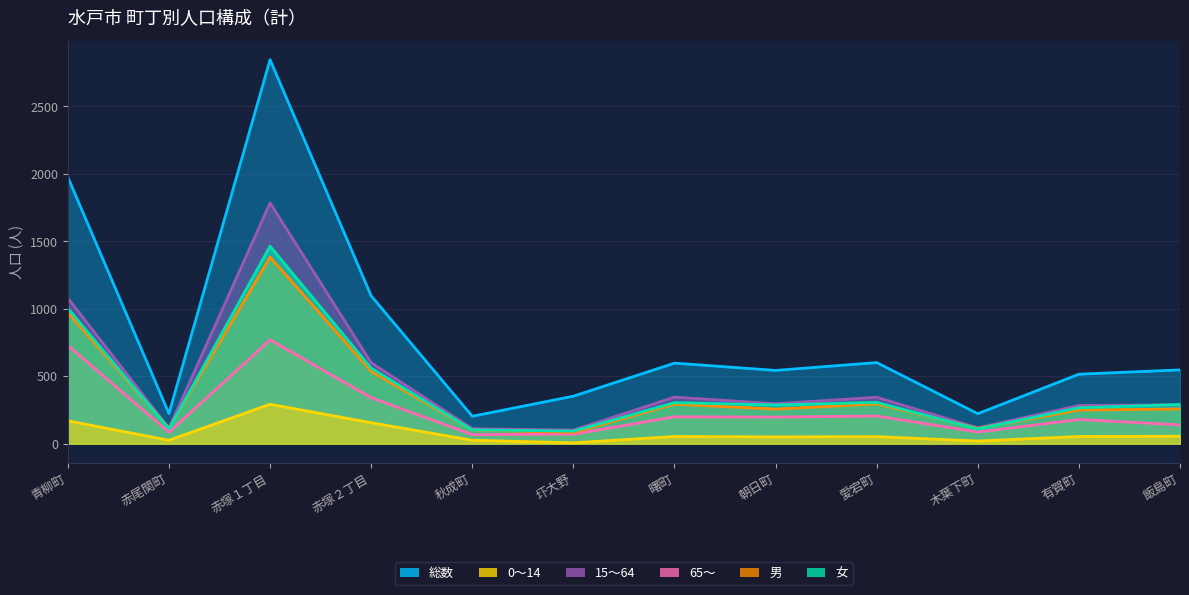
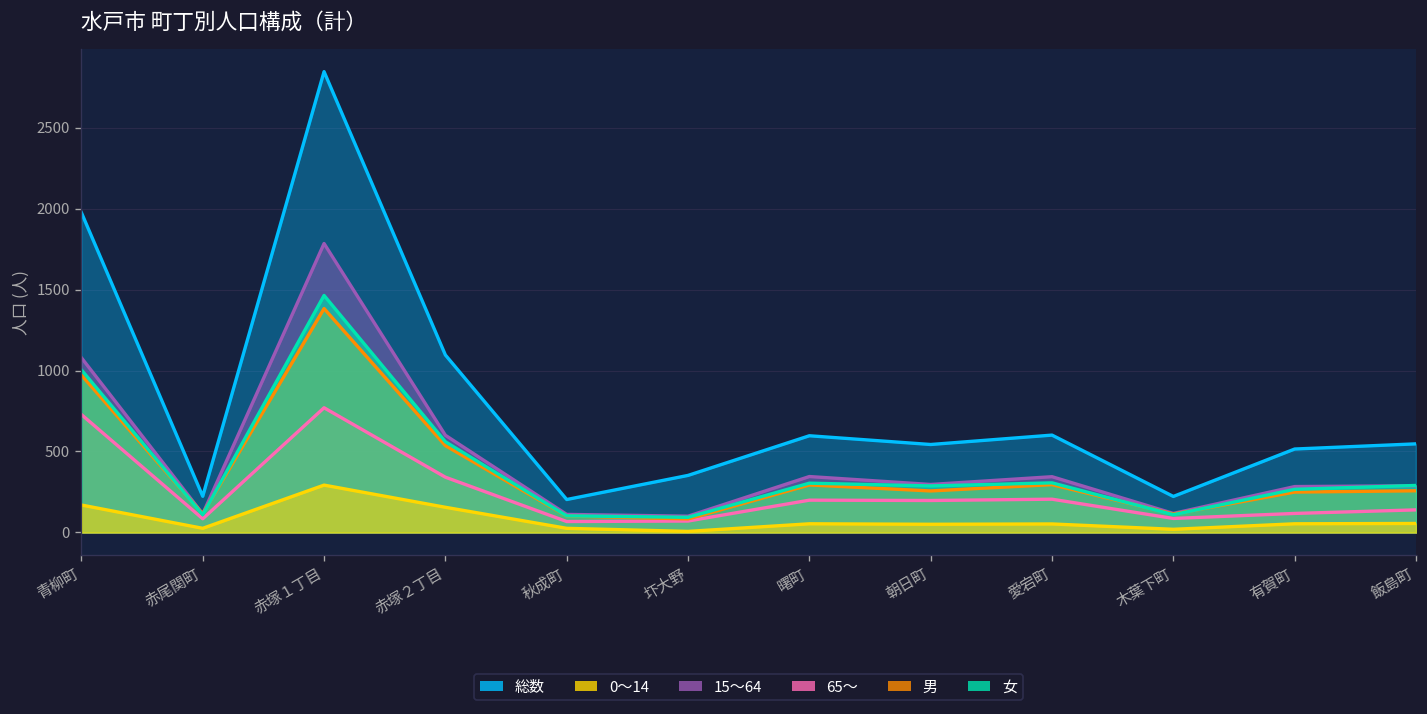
  {
    "総数": {
      "青柳町": 1980,
      "赤尾関町": 220,
      "赤塚１丁目": 2850,
      "赤塚２丁目": 1100,
      "秋成町": 200,
      "圷大野": 350,
      "曙町": 600,
      "朝日町": 540,
      "愛宕町": 600,
      "木葉下町": 220,
      "有賀町": 520,
      "飯島町": 550
    },
    "15～64": {
      "青柳町": 1080,
      "赤塚１丁目": 1790,
      "赤塚２丁目": 600,
      "曙町": 350,
      "愛宕町": 340
    },
    "65～": {
      "青柳町": 730,
      "赤尾関町": 80,
      "赤塚１丁目": 770,
      "赤塚２丁目": 340,
      "秋成町": 70,
      "曙町": 200,
      "朝日町": 200,
      "愛宕町": 210,
      "木葉下町": 90,
-     "有賀町": 180,
+     "有賀町": 120,
      "飯島町": 140
    },
    "女": {
      "青柳町": 1000,
      "赤塚１丁目": 1460,
      "赤塚２丁目": 560
    }
  }
